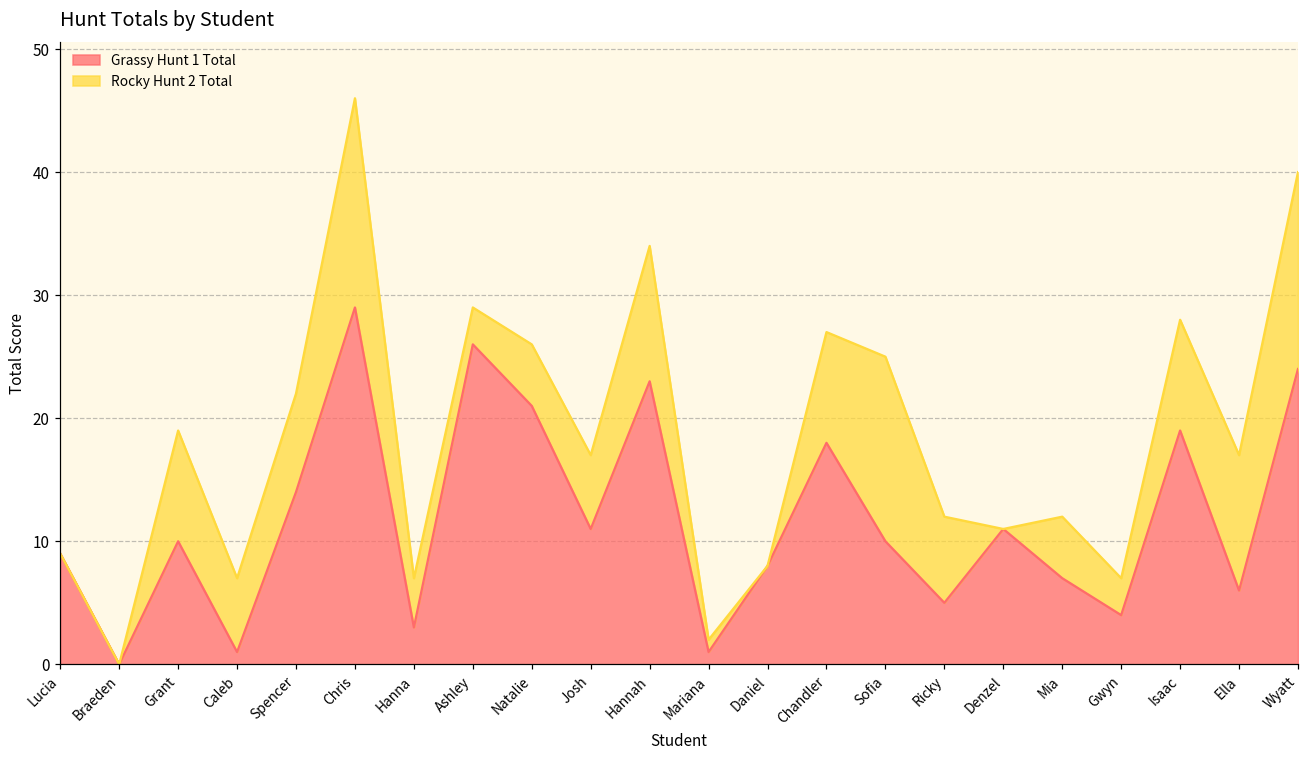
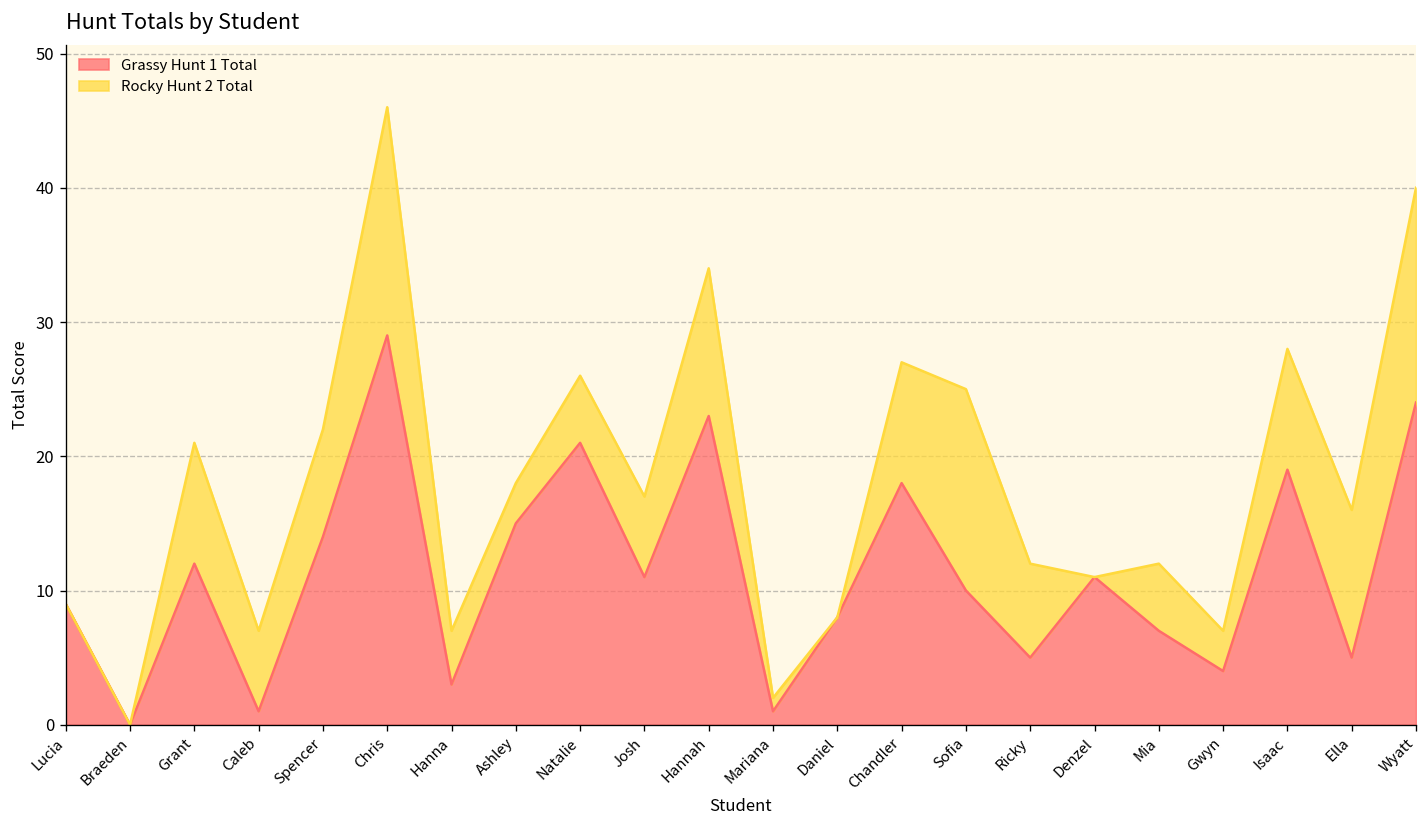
  {
    "Grassy Hunt 1 Total": {
-     "Grant": 10,
+     "Grant": 12,
      "Caleb": 1,
      "Spencer": 14,
      "Chris": 29,
      "Hanna": 3,
-     "Ashley": 26,
+     "Ashley": 15,
      "Natalie": 21,
      "Josh": 11,
      "Hannah": 23,
      "Mariana": 1,
      "Chandler": 18,
      "Sofia": 10,
      "Ricky": 5,
      "Mia": 7,
      "Gwyn": 4,
      "Isaac": 19,
-     "Ella": 6,
+     "Ella": 5,
      "Wyatt": 24
    },
    "Rocky Hunt 2 Total": {
      "Grant": 9,
      "Caleb": 6,
      "Spencer": 8,
      "Chris": 17,
      "Hanna": 4,
      "Ashley": 3,
      "Natalie": 5,
      "Josh": 6,
      "Hannah": 11,
      "Mariana": 1,
      "Chandler": 9,
      "Sofia": 15,
      "Ricky": 7,
      "Mia": 5,
      "Gwyn": 3,
      "Isaac": 9,
      "Ella": 11,
      "Wyatt": 16
    }
  }
